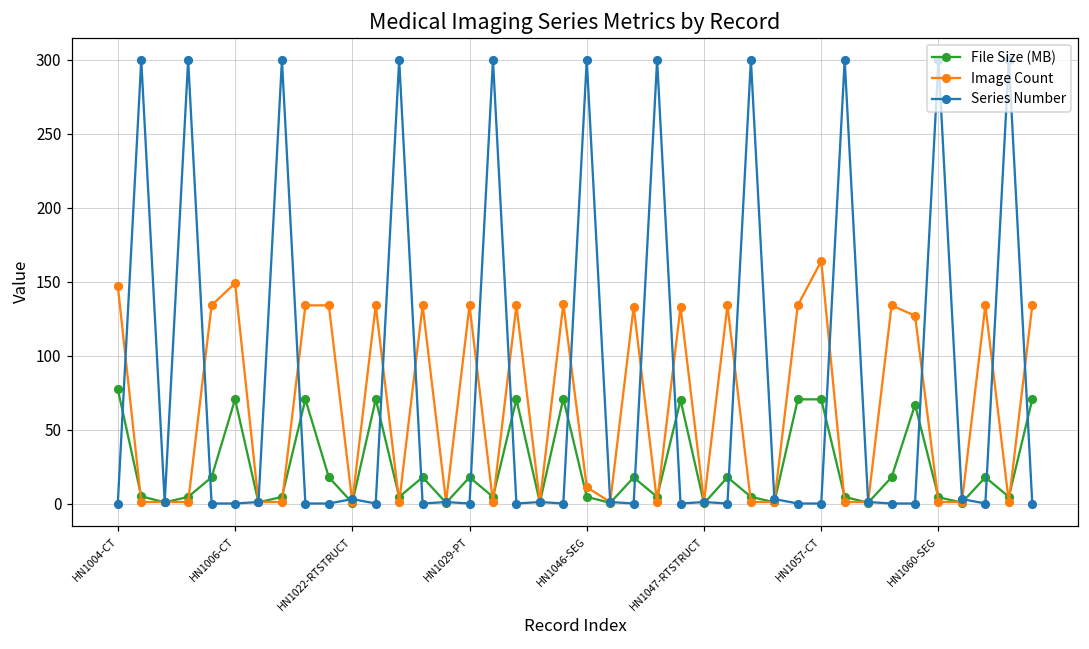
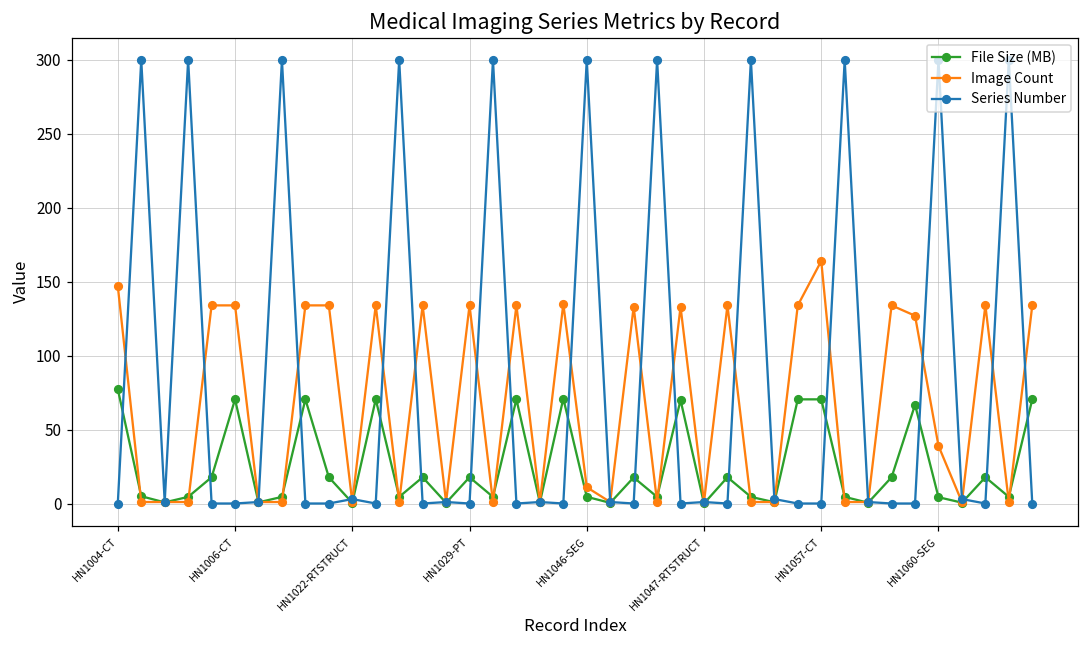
  {
    "File Size (MB)": {
      "HN1004-CT": 77,
      "HN1006-CT": 70,
      "HN1029-PT": 18,
      "HN1046-SEG": 5,
      "HN1057-CT": 70,
      "HN1060-SEG": 4
    },
    "Image Count": {
      "HN1004-CT": 147,
-     "HN1006-CT": 149,
+     "HN1006-CT": 134,
      "HN1029-PT": 134,
      "HN1046-SEG": 11,
      "HN1057-CT": 164,
-     "HN1060-SEG": 1
+     "HN1060-SEG": 39
    },
    "Series Number": {
      "HN1004-CT": 0,
      "HN1006-CT": 0,
      "HN1022-RTSTRUCT": 3,
      "HN1029-PT": 0,
      "HN1046-SEG": 300,
      "HN1057-CT": 0
    }
  }
